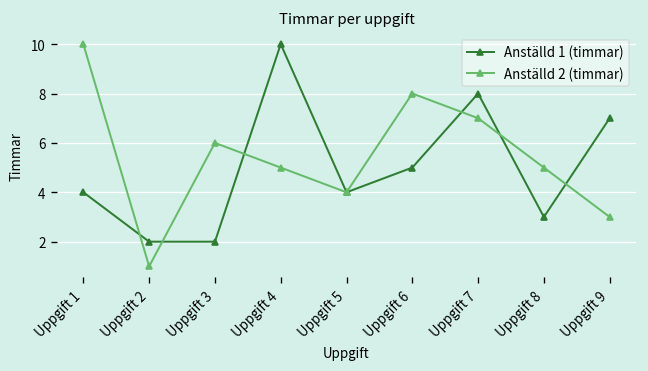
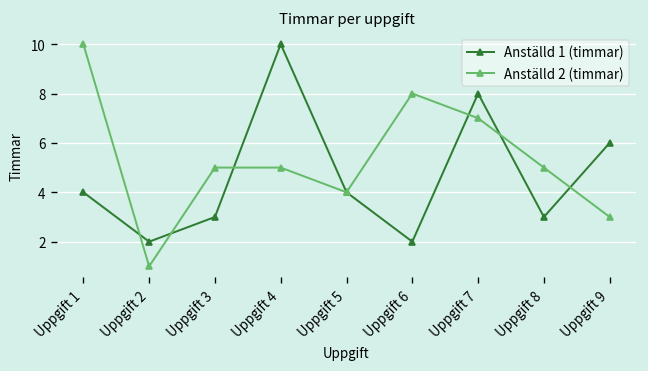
  {
    "Anställd 1 (timmar)": {
      "Uppgift 1": 4,
      "Uppgift 2": 2,
-     "Uppgift 3": 2,
+     "Uppgift 3": 3,
      "Uppgift 4": 10,
-     "Uppgift 6": 5,
+     "Uppgift 6": 2,
      "Uppgift 7": 8,
      "Uppgift 8": 3,
-     "Uppgift 9": 7
+     "Uppgift 9": 6
    },
    "Anställd 2 (timmar)": {
      "Uppgift 1": 10,
      "Uppgift 2": 1,
-     "Uppgift 3": 6,
+     "Uppgift 3": 5,
      "Uppgift 4": 5,
      "Uppgift 6": 8,
      "Uppgift 7": 7,
      "Uppgift 8": 5,
      "Uppgift 9": 3
    }
  }
